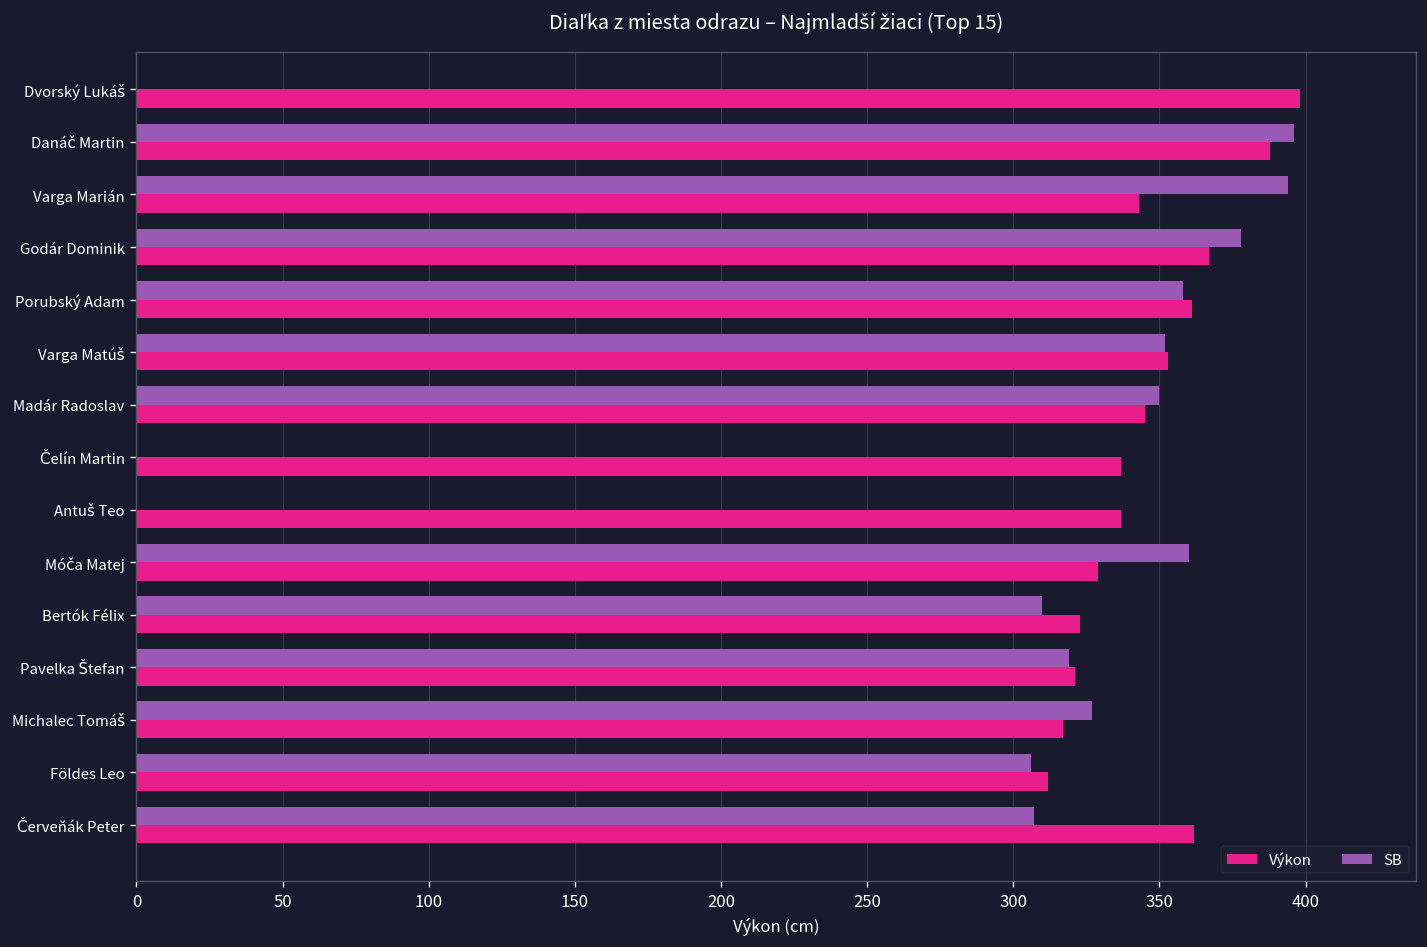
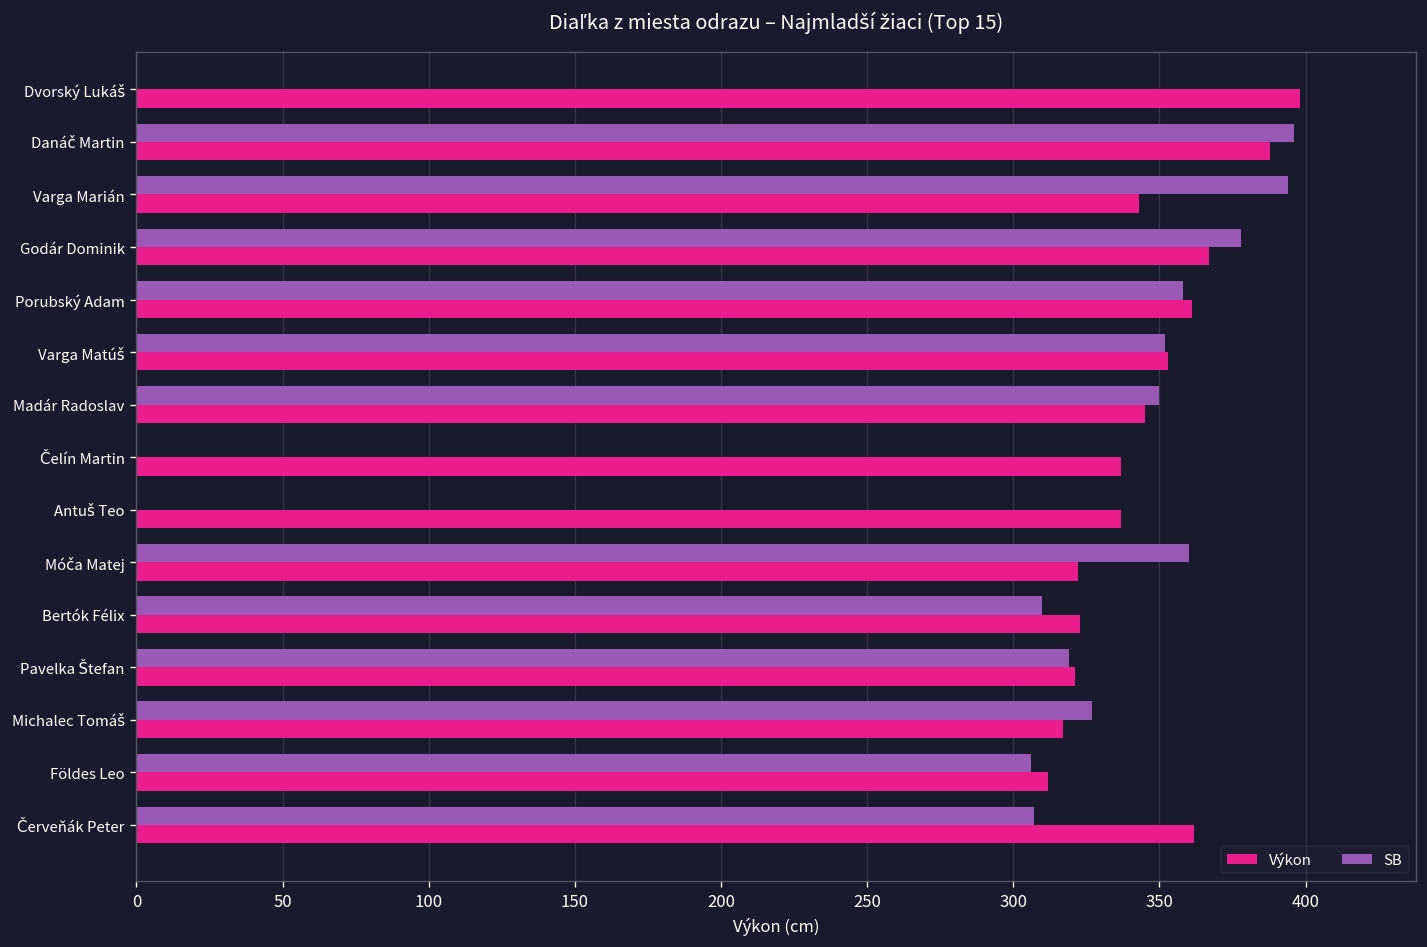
  {
    "Výkon": {
      "Dvorský Lukáš": 398,
      "Danáč Martin": 388,
      "Varga Marián": 343,
      "Godár Dominik": 367,
      "Porubský Adam": 361,
      "Varga Matúš": 353,
      "Madár Radoslav": 345,
      "Čelín Martin": 337,
      "Antuš Teo": 337,
-     "Móča Matej": 329,
+     "Móča Matej": 322,
      "Bertók Félix": 323,
      "Pavelka Štefan": 321,
      "Michalec Tomáš": 317,
      "Földes Leo": 312,
      "Červeňák Peter": 362
    }
  }
